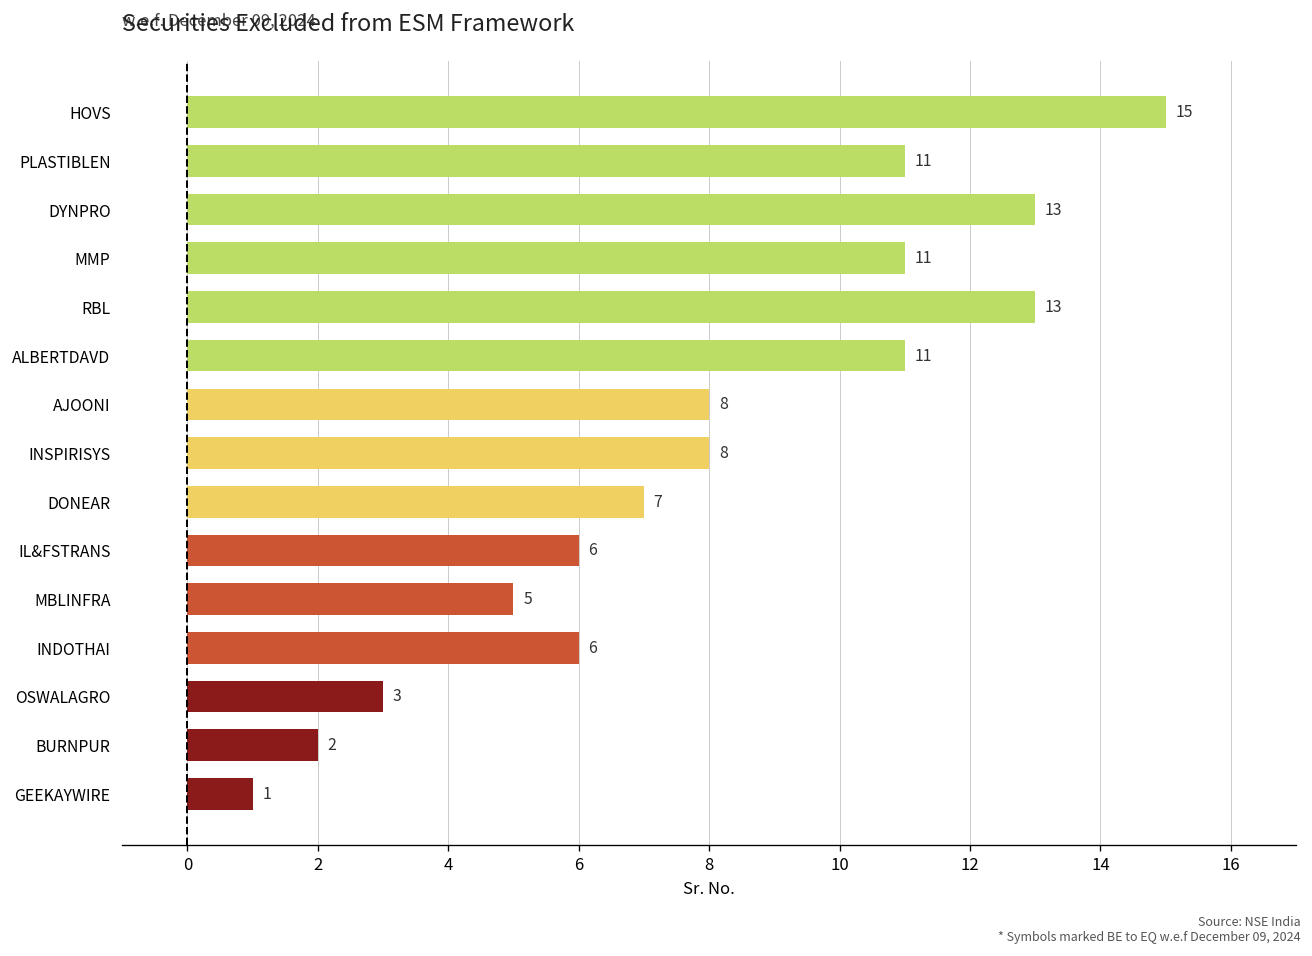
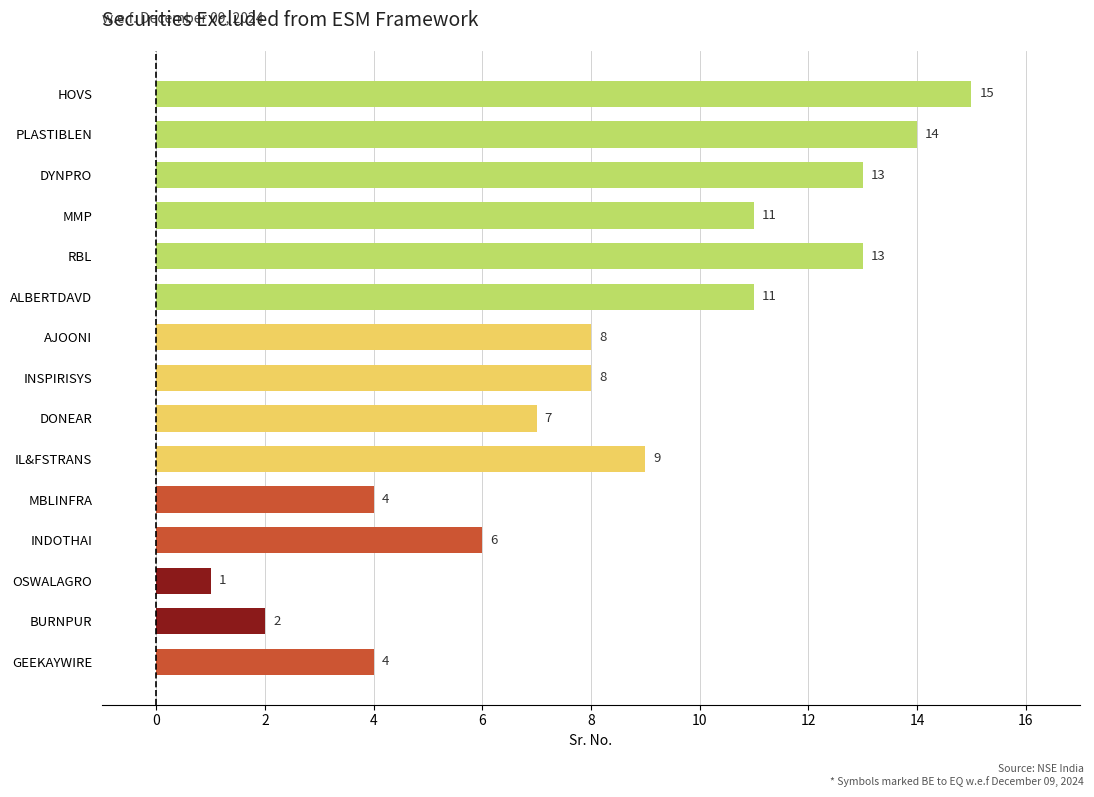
  {
    "HOVS": 15,
-   "PLASTIBLEN": 11,
+   "PLASTIBLEN": 14,
    "DYNPRO": 13,
    "MMP": 11,
    "RBL": 13,
    "ALBERTDAVD": 11,
    "AJOONI": 8,
    "INSPIRISYS": 8,
    "DONEAR": 7,
-   "IL&FSTRANS": 6,
-   "MBLINFRA": 5,
+   "IL&FSTRANS": 9,
+   "MBLINFRA": 4,
    "INDOTHAI": 6,
-   "OSWALAGRO": 3,
+   "OSWALAGRO": 1,
    "BURNPUR": 2,
-   "GEEKAYWIRE": 1
+   "GEEKAYWIRE": 4
  }
